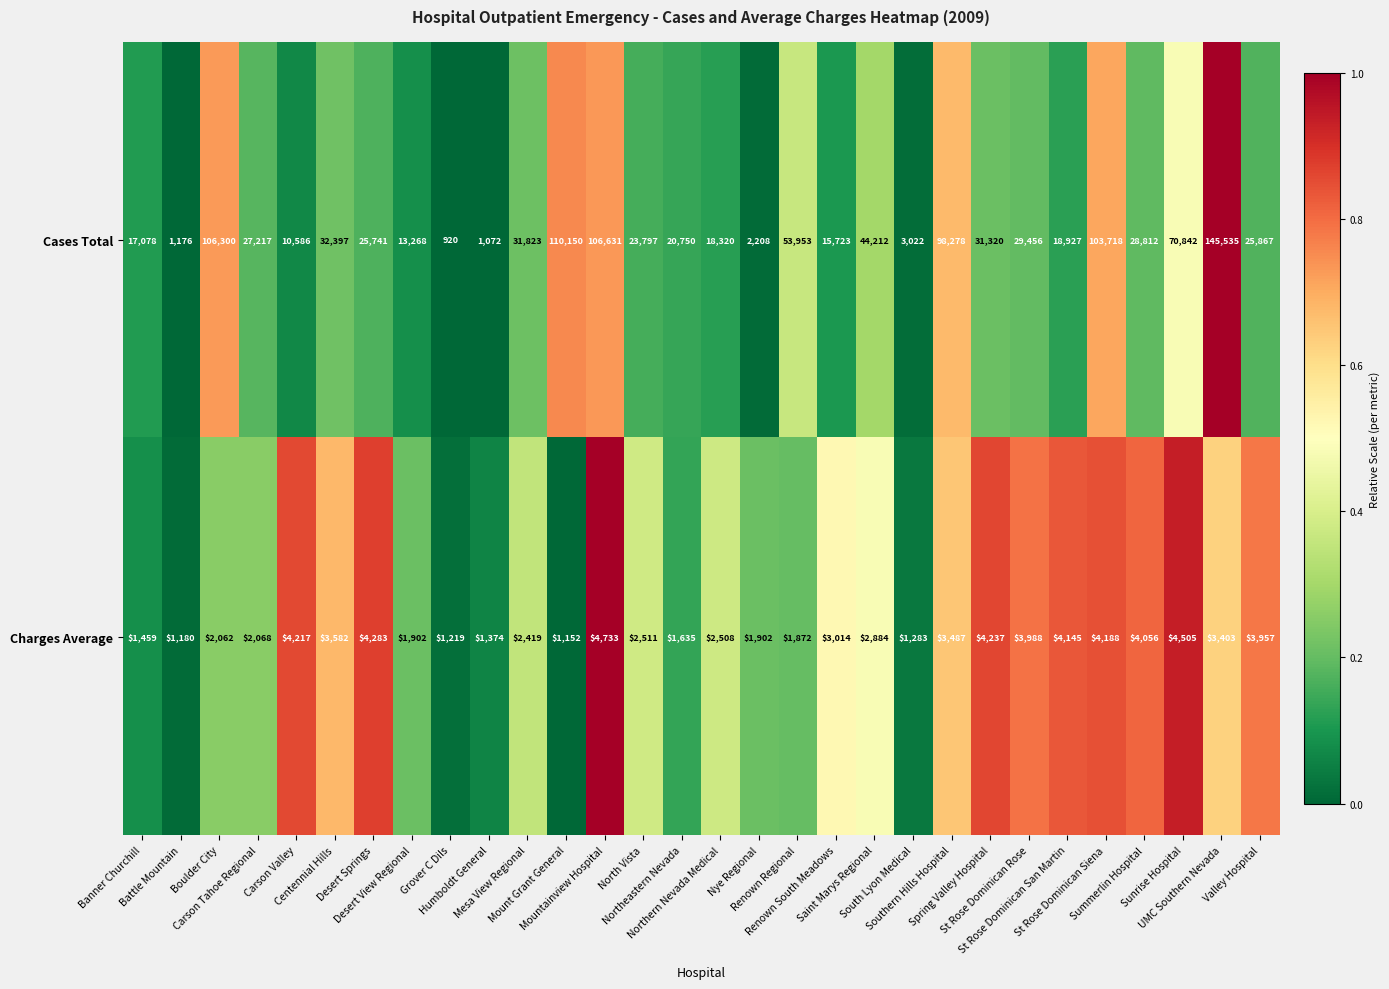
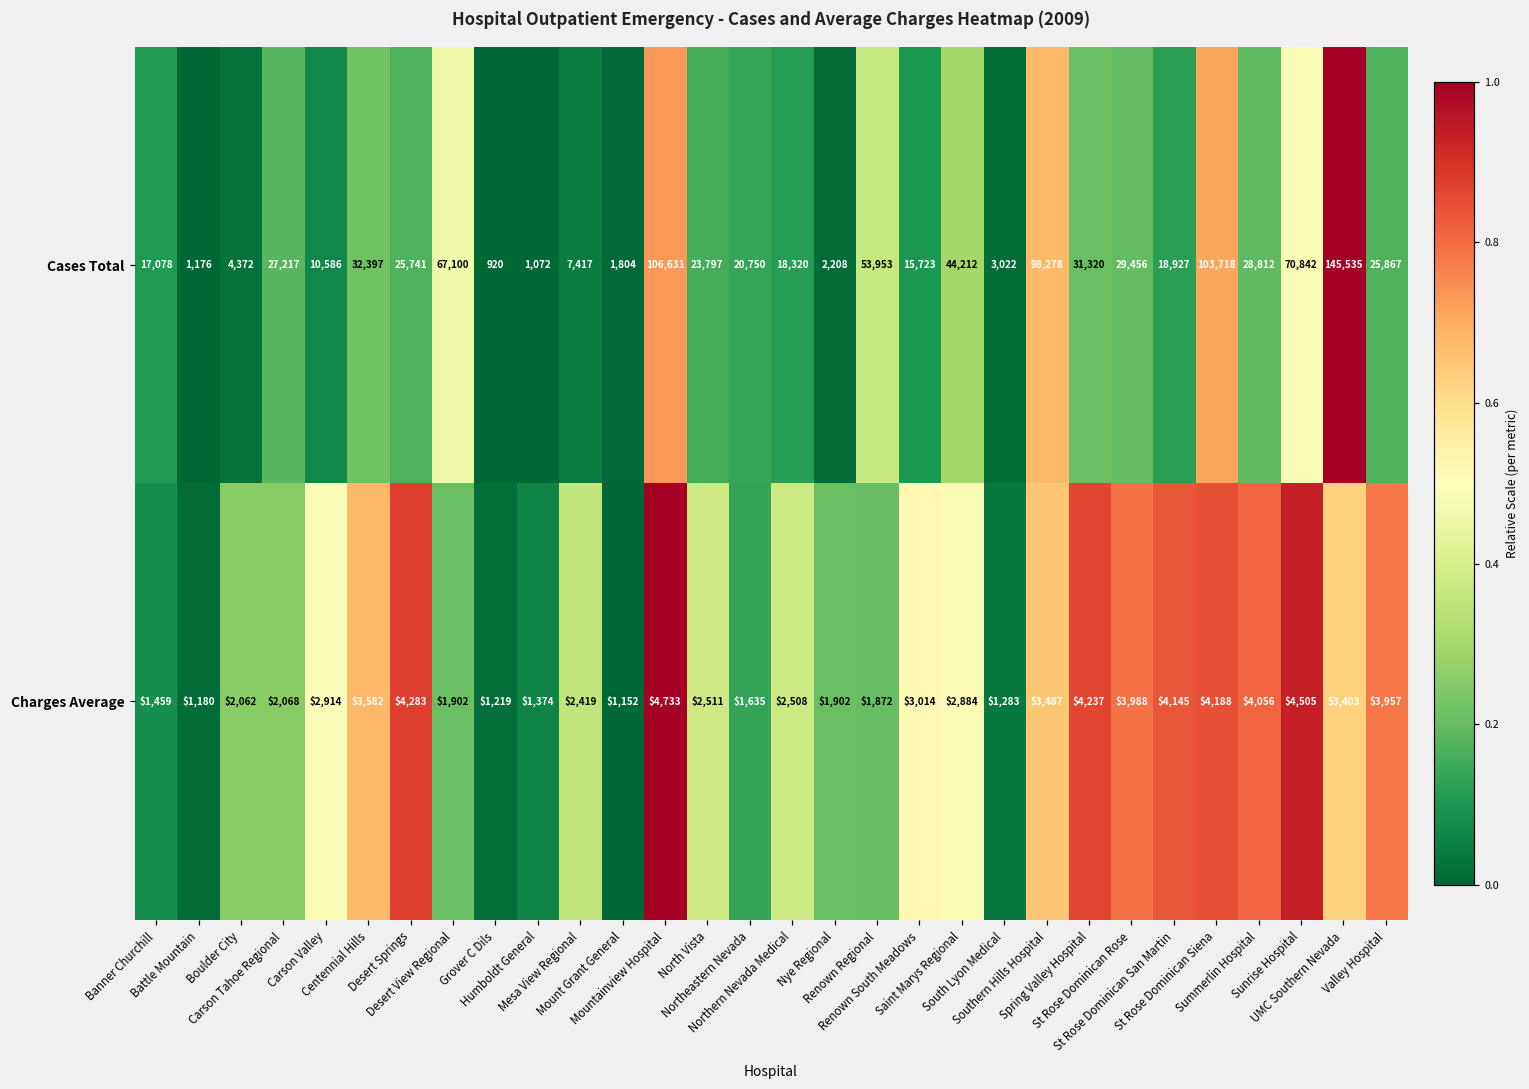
  {
    "Cases Total": {
      "Banner Churchill": "17,078",
      "Battle Mountain": "1,176",
-     "Boulder City": "106,300",
+     "Boulder City": "4,372",
      "Carson Tahoe Regional": "27,217",
      "Carson Valley": "10,586",
      "Centennial Hills": "32,397",
      "Desert Springs": "25,741",
-     "Desert View Regional": "13,268",
+     "Desert View Regional": "67,100",
      "Grover C Dils": "920",
      "Humboldt General": "1,072",
-     "Mesa View Regional": "31,823",
-     "Mount Grant General": "110,150",
+     "Mesa View Regional": "7,417",
+     "Mount Grant General": "1,804",
      "Mountainview Hospital": "106,631",
      "North Vista": "23,797",
      "Northeastern Nevada": "20,750",
      "Northern Nevada Medical": "18,320",
      "Nye Regional": "2,208",
      "Renown Regional": "53,953",
      "Renown South Meadows": "15,723",
      "Saint Marys Regional": "44,212",
      "South Lyon Medical": "3,022",
      "Southern Hills Hospital": "98,278",
      "Spring Valley Hospital": "31,320",
      "St Rose Dominican Rose": "29,456",
      "St Rose Dominican San Martin": "18,927",
      "St Rose Dominican Siena": "103,718",
      "Summerlin Hospital": "28,812",
      "Sunrise Hospital": "70,842",
      "UMC Southern Nevada": "145,535",
      "Valley Hospital": "25,867"
    },
    "Charges Average": {
      "Banner Churchill": "$1,459",
      "Battle Mountain": "$1,180",
      "Boulder City": "$2,062",
      "Carson Tahoe Regional": "$2,068",
-     "Carson Valley": "$4,217",
+     "Carson Valley": "$2,914",
      "Centennial Hills": "$3,582",
      "Desert Springs": "$4,283",
      "Desert View Regional": "$1,902",
      "Grover C Dils": "$1,219",
      "Humboldt General": "$1,374",
      "Mesa View Regional": "$2,419",
      "Mount Grant General": "$1,152",
      "Mountainview Hospital": "$4,733",
      "North Vista": "$2,511",
      "Northeastern Nevada": "$1,635",
      "Northern Nevada Medical": "$2,508",
      "Nye Regional": "$1,902",
      "Renown Regional": "$1,872",
      "Renown South Meadows": "$3,014",
      "Saint Marys Regional": "$2,884",
      "South Lyon Medical": "$1,283",
      "Southern Hills Hospital": "$3,487",
      "Spring Valley Hospital": "$4,237",
      "St Rose Dominican Rose": "$3,988",
      "St Rose Dominican San Martin": "$4,145",
      "St Rose Dominican Siena": "$4,188",
      "Summerlin Hospital": "$4,056",
      "Sunrise Hospital": "$4,505",
      "UMC Southern Nevada": "$3,403",
      "Valley Hospital": "$3,957"
    }
  }
